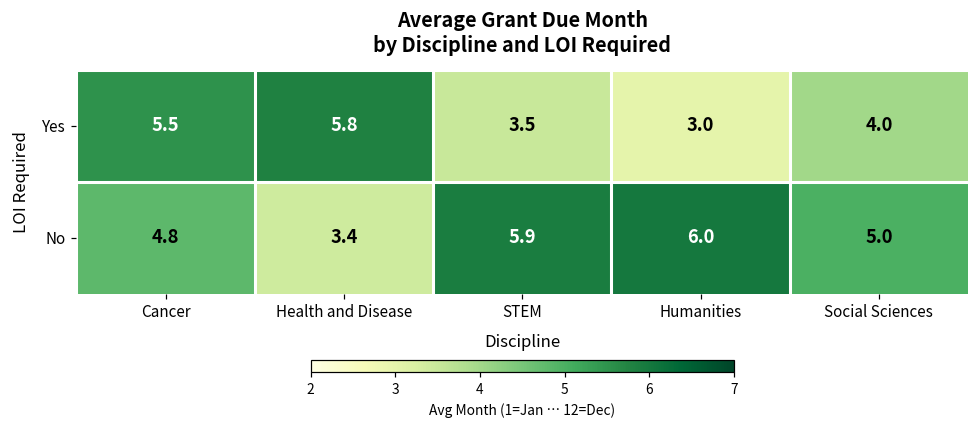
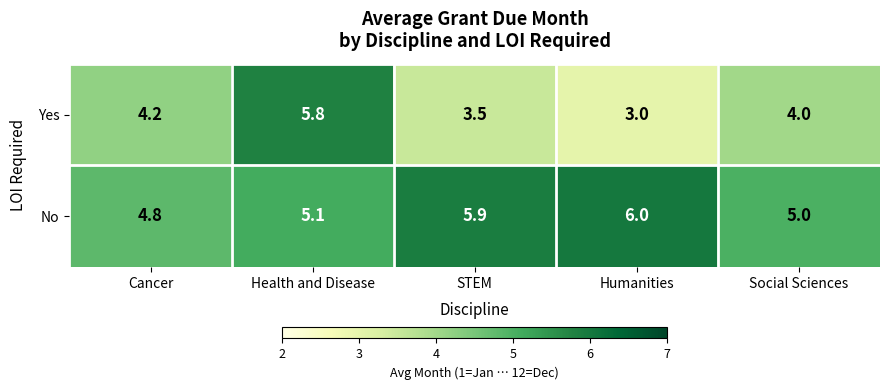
  {
    "Yes": {
-     "Cancer": 5.5,
+     "Cancer": 4.2,
      "Health and Disease": 5.8,
      "STEM": 3.5,
      "Humanities": 3.0,
      "Social Sciences": 4.0
    },
    "No": {
      "Cancer": 4.8,
-     "Health and Disease": 3.4,
+     "Health and Disease": 5.1,
      "STEM": 5.9,
      "Humanities": 6.0,
      "Social Sciences": 5.0
    }
  }
